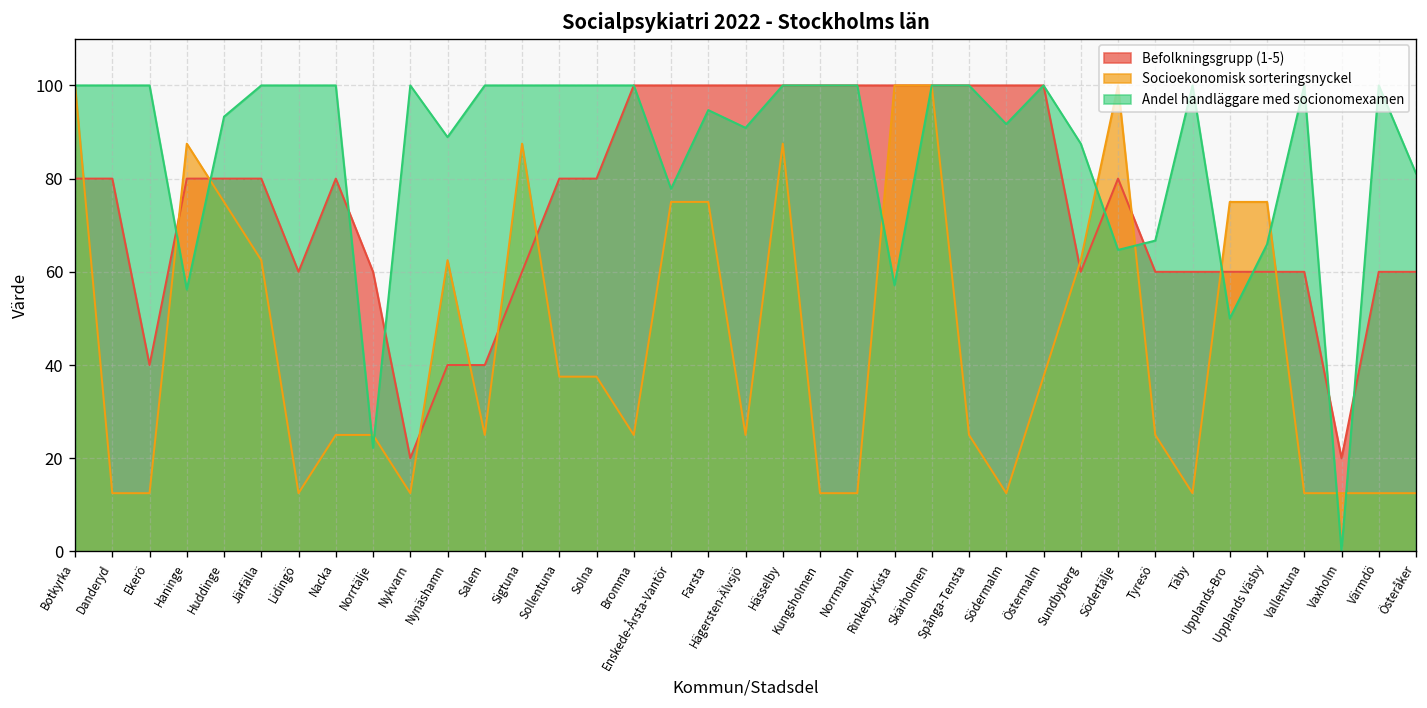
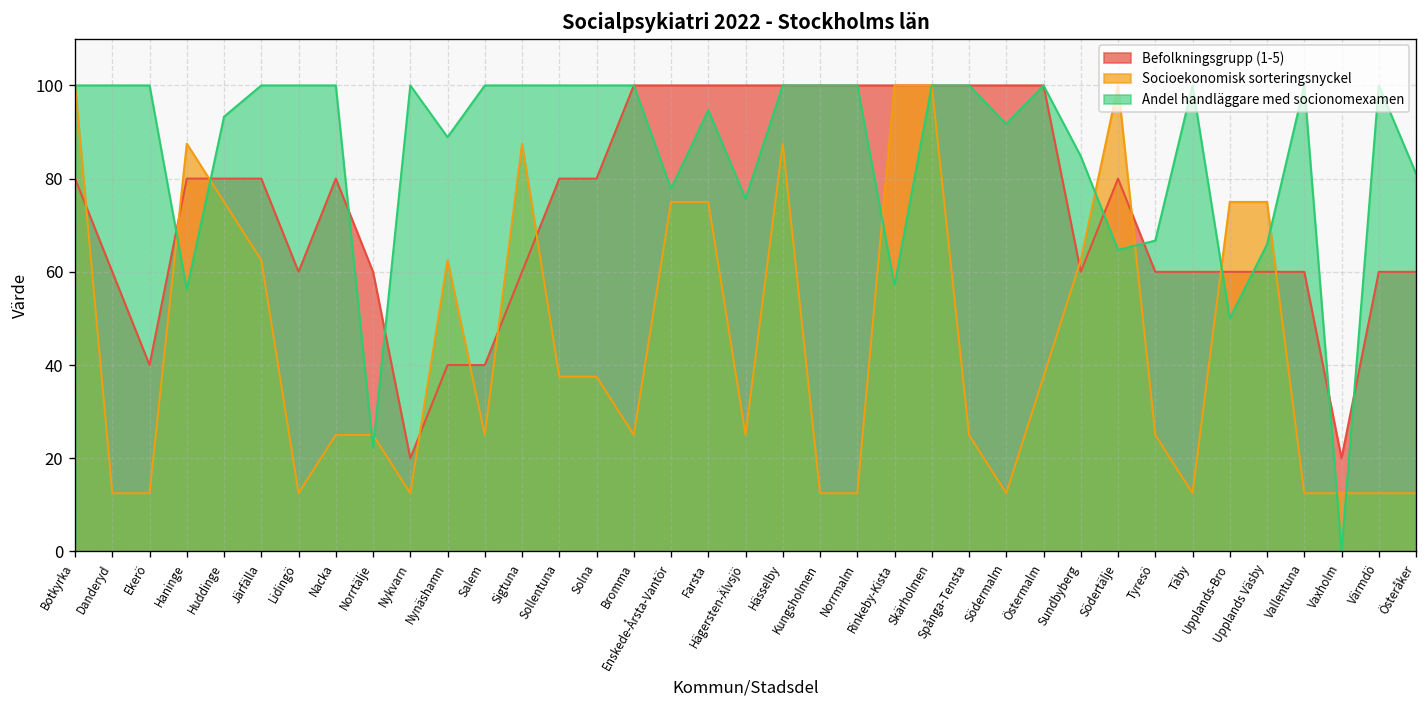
  {
    "Befolkningsgrupp (1-5)": {
      "Botkyrka": 80,
-     "Danderyd": 80,
+     "Danderyd": 60,
      "Ekerö": 40,
      "Haninge": 80,
      "Huddinge": 80,
      "Järfälla": 80,
      "Lidingö": 60,
      "Nacka": 80,
      "Norrtälje": 60,
      "Nykvarn": 20,
      "Nynäshamn": 40,
      "Salem": 40,
      "Sigtuna": 60,
      "Sollentuna": 80,
      "Solna": 80,
      "Enskede-Årsta-Vantör": 100,
      "Farsta": 100,
      "Hägersten-Älvsjö": 100,
      "Södermalm": 100,
      "Sundbyberg": 60,
      "Södertälje": 80,
      "Tyresö": 60,
      "Täby": 60,
      "Upplands-Bro": 60,
      "Upplands Väsby": 60,
      "Vallentuna": 60,
      "Vaxholm": 20,
      "Värmdö": 60,
      "Österåker": 60
    },
    "Socioekonomisk sorteringsnyckel": {
      "Danderyd": 13,
      "Ekerö": 13,
      "Haninge": 88,
      "Huddinge": 75,
      "Järfälla": 63,
      "Lidingö": 13,
      "Nacka": 25,
      "Norrtälje": 25,
      "Nykvarn": 13,
      "Nynäshamn": 63,
      "Salem": 25,
      "Sigtuna": 88,
      "Sollentuna": 38,
      "Solna": 38,
      "Bromma": 25,
      "Enskede-Årsta-Vantör": 75,
      "Farsta": 75,
      "Hägersten-Älvsjö": 25,
      "Hässelby": 88,
      "Kungsholmen": 13,
      "Norrmalm": 13,
      "Spånga-Tensta": 25,
      "Södermalm": 13,
      "Östermalm": 38,
      "Sundbyberg": 63,
      "Tyresö": 25,
      "Täby": 13,
      "Upplands-Bro": 75,
      "Upplands Väsby": 75,
      "Vallentuna": 13,
      "Vaxholm": 13,
      "Värmdö": 13,
      "Österåker": 13
    },
    "Andel handläggare med socionomexamen": {
      "Danderyd": 100,
      "Ekerö": 100,
      "Haninge": 56,
      "Huddinge": 93,
      "Järfälla": 100,
      "Lidingö": 100,
      "Nacka": 100,
      "Norrtälje": 22,
      "Nykvarn": 100,
      "Nynäshamn": 89,
      "Salem": 100,
      "Sigtuna": 100,
      "Sollentuna": 100,
      "Solna": 100,
      "Enskede-Årsta-Vantör": 78,
      "Farsta": 95,
-     "Hägersten-Älvsjö": 91,
+     "Hägersten-Älvsjö": 76,
      "Rinkeby-Kista": 57,
      "Södermalm": 92,
-     "Sundbyberg": 88,
+     "Sundbyberg": 85,
      "Södertälje": 65,
      "Tyresö": 67,
      "Upplands-Bro": 50,
      "Upplands Väsby": 66,
      "Vaxholm": 0,
      "Österåker": 81
    }
  }
